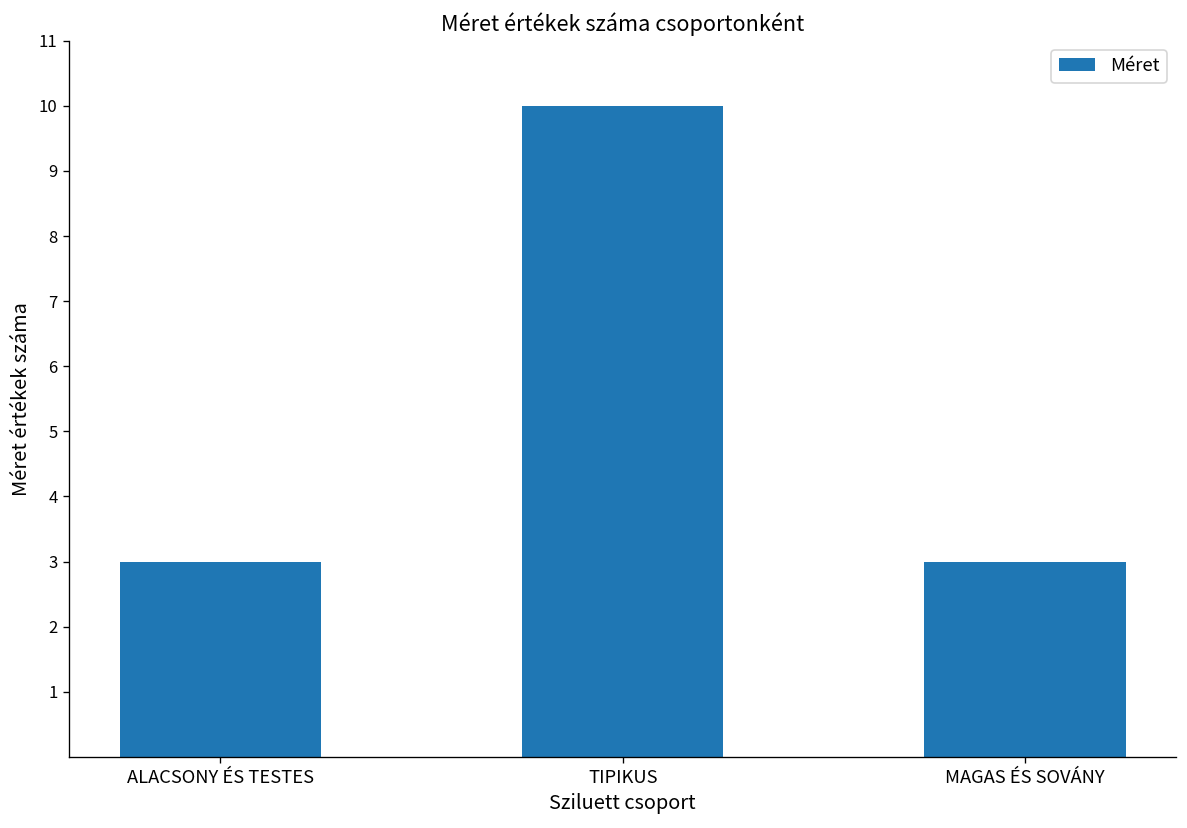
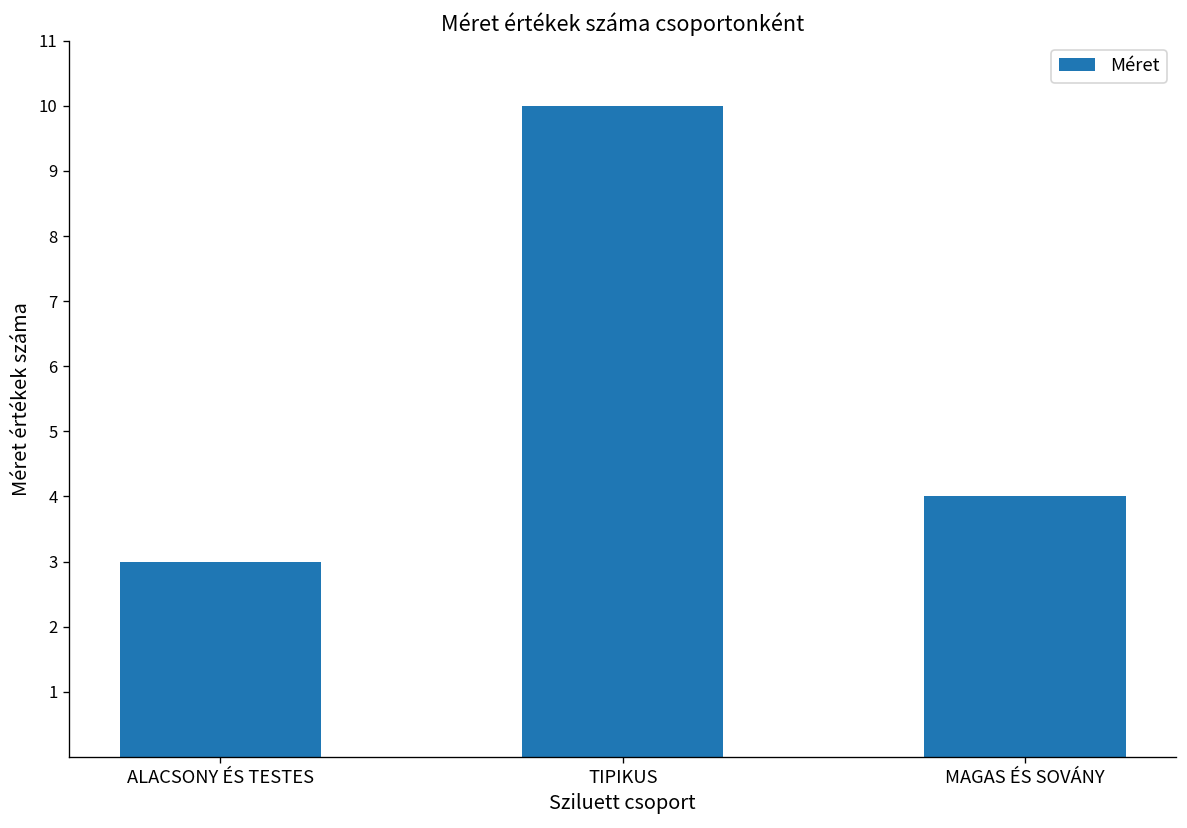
  {
    "ALACSONY ÉS TESTES": 3,
    "TIPIKUS": 10,
-   "MAGAS ÉS SOVÁNY": 3
+   "MAGAS ÉS SOVÁNY": 4
  }
